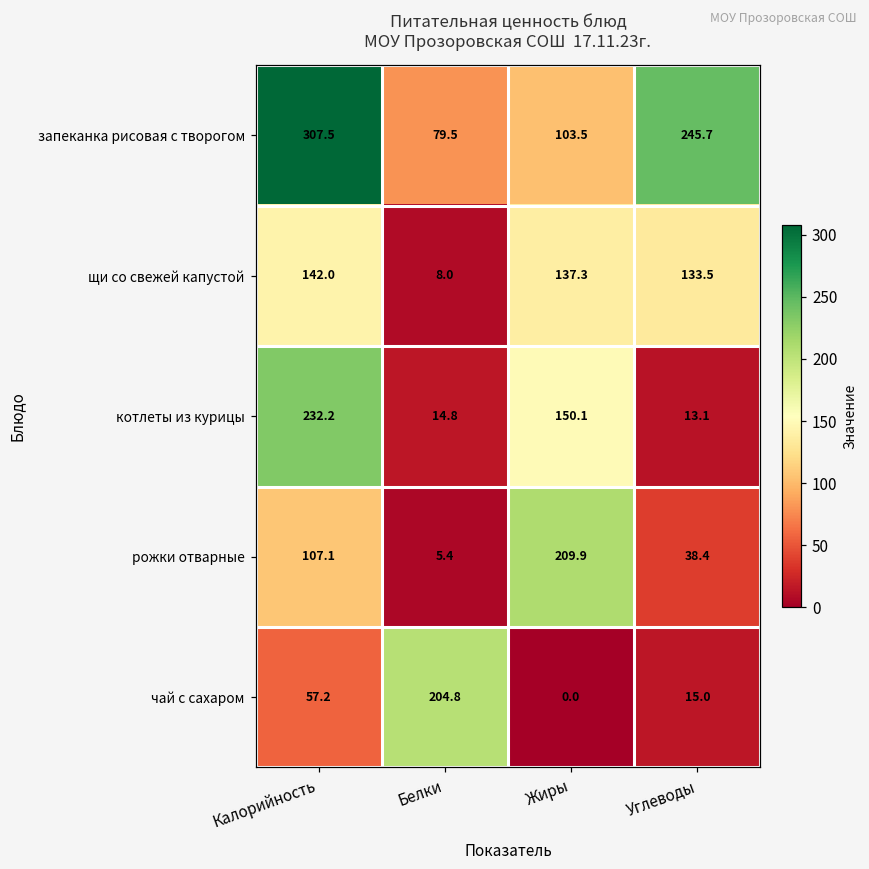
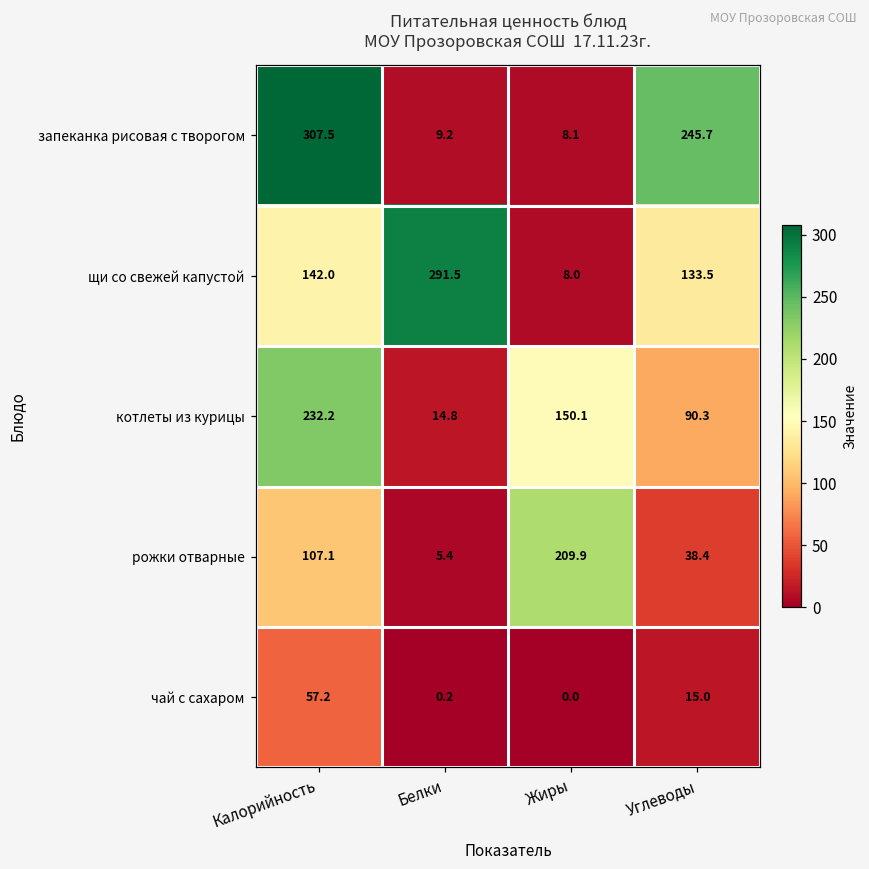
  {
    "запеканка рисовая с творогом": {
      "Калорийность": 307.5,
-     "Белки": 79.5,
-     "Жиры": 103.5,
+     "Белки": 9.2,
+     "Жиры": 8.1,
      "Углеводы": 245.7
    },
    "щи со свежей капустой": {
      "Калорийность": 142.0,
-     "Белки": 8.0,
-     "Жиры": 137.3,
+     "Белки": 291.5,
+     "Жиры": 8.0,
      "Углеводы": 133.5
    },
    "котлеты из курицы": {
      "Калорийность": 232.2,
      "Белки": 14.8,
      "Жиры": 150.1,
-     "Углеводы": 13.1
+     "Углеводы": 90.3
    },
    "рожки отварные": {
      "Калорийность": 107.1,
      "Белки": 5.4,
      "Жиры": 209.9,
      "Углеводы": 38.4
    },
    "чай с сахаром": {
      "Калорийность": 57.2,
-     "Белки": 204.8,
+     "Белки": 0.2,
      "Жиры": 0.0,
      "Углеводы": 15.0
    }
  }
